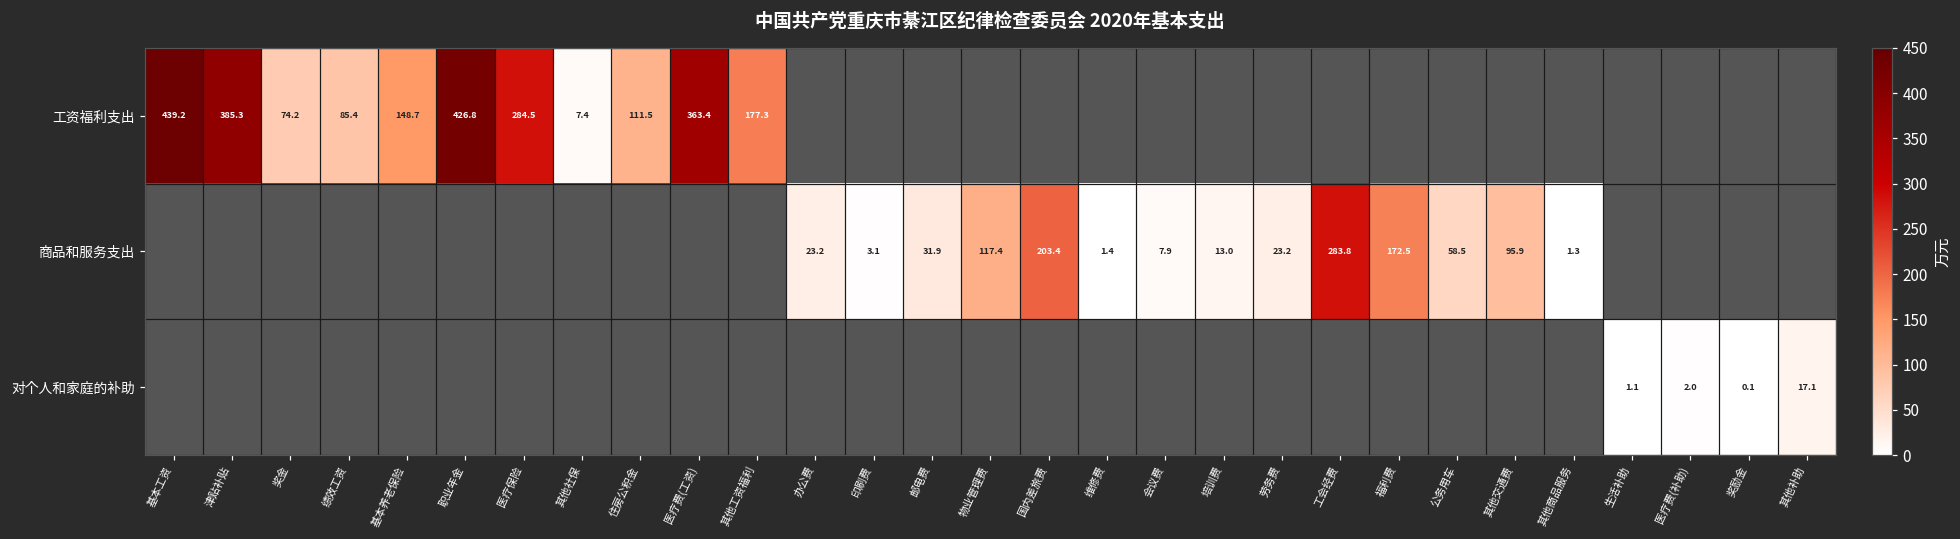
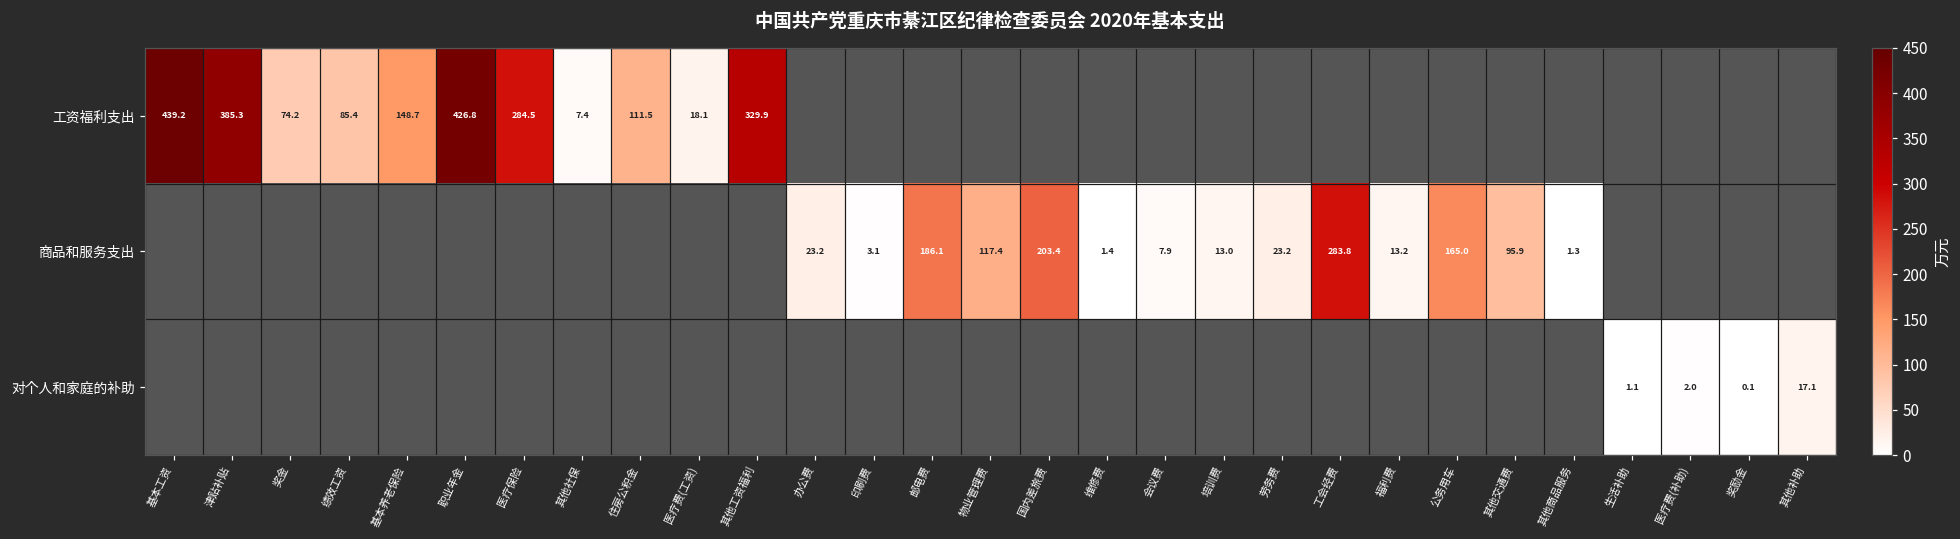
  {
    "工资福利支出": {
      "基本工资": 439.2,
      "津贴补贴": 385.3,
      "奖金": 74.2,
      "绩效工资": 85.4,
      "基本养老保险": 148.7,
      "职业年金": 426.8,
      "医疗保险": 284.5,
      "其他社保": 7.4,
      "住房公积金": 111.5,
-     "医疗费(工资)": 363.4,
-     "其他工资福利": 177.3
+     "医疗费(工资)": 18.1,
+     "其他工资福利": 329.9
    },
    "商品和服务支出": {
      "办公费": 23.2,
      "印刷费": 3.1,
-     "邮电费": 31.9,
+     "邮电费": 186.1,
      "物业管理费": 117.4,
      "国内差旅费": 203.4,
      "维修费": 1.4,
      "会议费": 7.9,
      "培训费": 13.0,
      "劳务费": 23.2,
      "工会经费": 283.8,
-     "福利费": 172.5,
-     "公务用车": 58.5,
+     "福利费": 13.2,
+     "公务用车": 165.0,
      "其他交通费": 95.9,
      "其他商品服务": 1.3
    },
    "对个人和家庭的补助": {
      "生活补助": 1.1,
      "医疗费(补助)": 2.0,
      "奖励金": 0.1,
      "其他补助": 17.1
    }
  }
